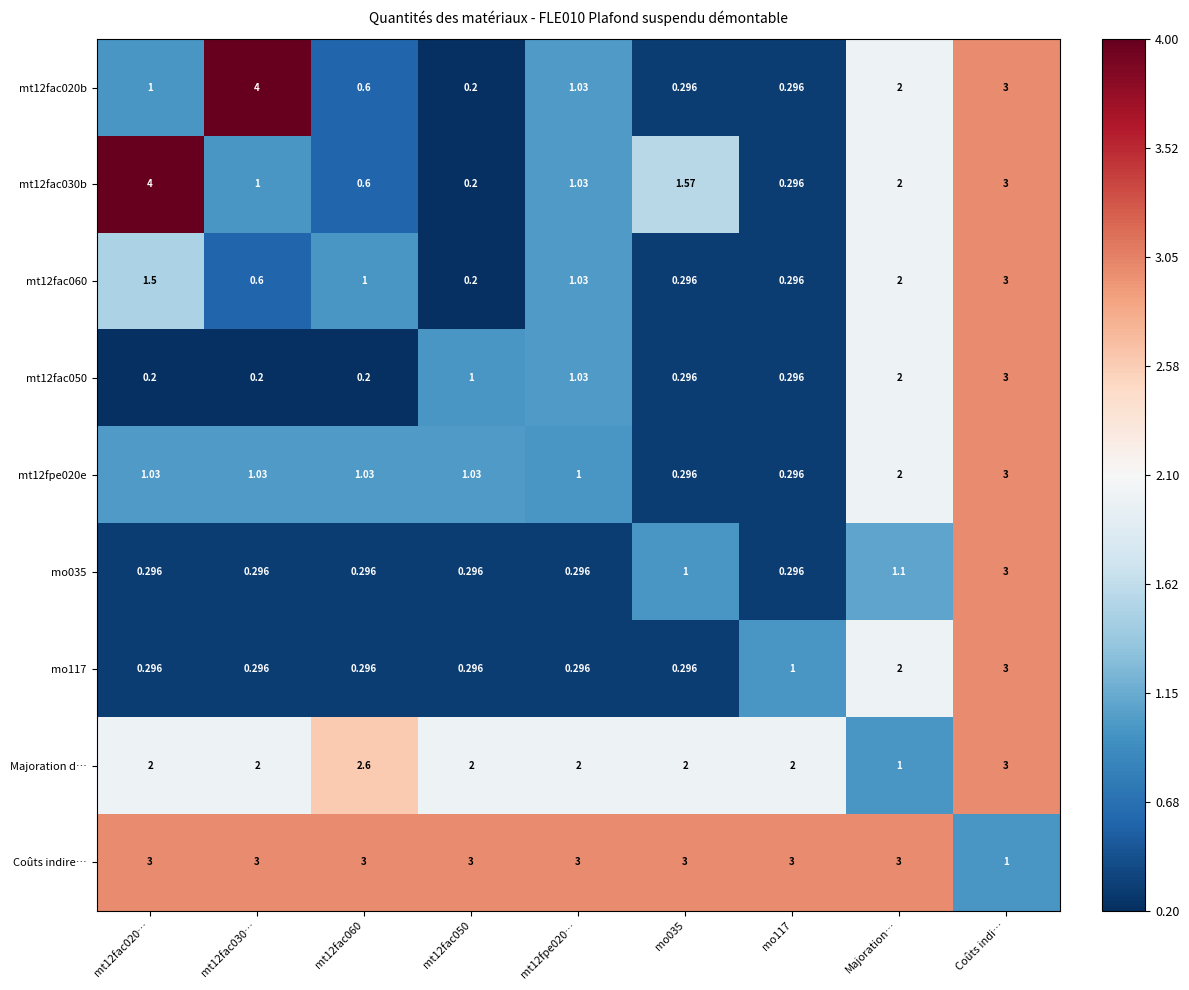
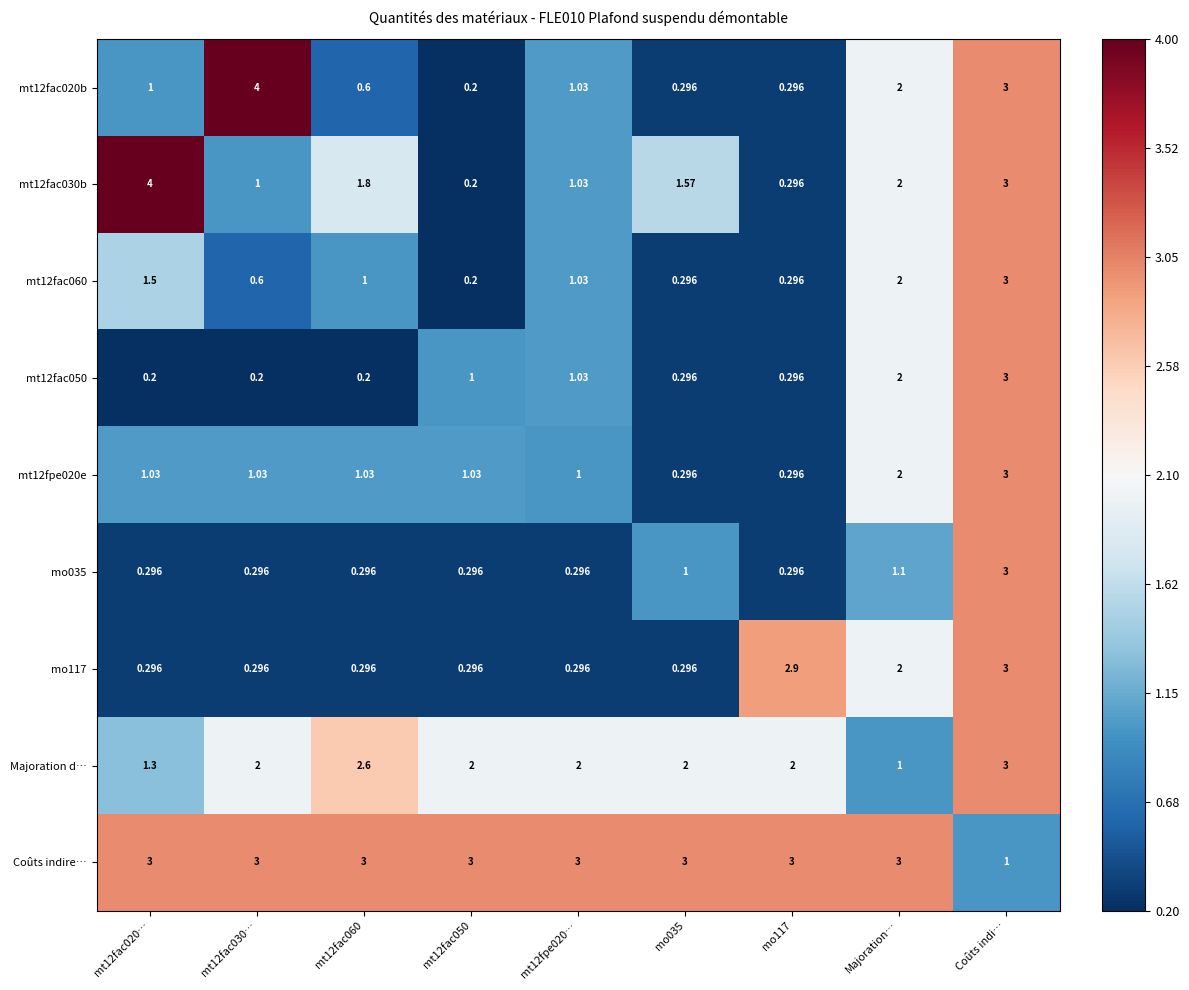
  {
    "mt12fac020b": {
      "mt12fac020…": 1,
      "mt12fac030…": 4,
      "mt12fac060": 0.6,
      "mt12fac050": 0.2,
      "mt12fpe020…": 1.03,
      "mo035": 0.296,
      "mo117": 0.296,
      "Majoration…": 2,
      "Coûts indi…": 3
    },
    "mt12fac030b": {
      "mt12fac020…": 4,
      "mt12fac030…": 1,
-     "mt12fac060": 0.6,
+     "mt12fac060": 1.8,
      "mt12fac050": 0.2,
      "mt12fpe020…": 1.03,
      "mo035": 1.57,
      "mo117": 0.296,
      "Majoration…": 2,
      "Coûts indi…": 3
    },
    "mt12fac060": {
      "mt12fac020…": 1.5,
      "mt12fac030…": 0.6,
      "mt12fac060": 1,
      "mt12fac050": 0.2,
      "mt12fpe020…": 1.03,
      "mo035": 0.296,
      "mo117": 0.296,
      "Majoration…": 2,
      "Coûts indi…": 3
    },
    "mt12fac050": {
      "mt12fac020…": 0.2,
      "mt12fac030…": 0.2,
      "mt12fac060": 0.2,
      "mt12fac050": 1,
      "mt12fpe020…": 1.03,
      "mo035": 0.296,
      "mo117": 0.296,
      "Majoration…": 2,
      "Coûts indi…": 3
    },
    "mt12fpe020e": {
      "mt12fac020…": 1.03,
      "mt12fac030…": 1.03,
      "mt12fac060": 1.03,
      "mt12fac050": 1.03,
      "mt12fpe020…": 1,
      "mo035": 0.296,
      "mo117": 0.296,
      "Majoration…": 2,
      "Coûts indi…": 3
    },
    "mo035": {
      "mt12fac020…": 0.296,
      "mt12fac030…": 0.296,
      "mt12fac060": 0.296,
      "mt12fac050": 0.296,
      "mt12fpe020…": 0.296,
      "mo035": 1,
      "mo117": 0.296,
      "Majoration…": 1.1,
      "Coûts indi…": 3
    },
    "mo117": {
      "mt12fac020…": 0.296,
      "mt12fac030…": 0.296,
      "mt12fac060": 0.296,
      "mt12fac050": 0.296,
      "mt12fpe020…": 0.296,
      "mo035": 0.296,
-     "mo117": 1,
+     "mo117": 2.9,
      "Majoration…": 2,
      "Coûts indi…": 3
    },
    "Majoration d…": {
-     "mt12fac020…": 2,
+     "mt12fac020…": 1.3,
      "mt12fac030…": 2,
      "mt12fac060": 2.6,
      "mt12fac050": 2,
      "mt12fpe020…": 2,
      "mo035": 2,
      "mo117": 2,
      "Majoration…": 1,
      "Coûts indi…": 3
    },
    "Coûts indire…": {
      "mt12fac020…": 3,
      "mt12fac030…": 3,
      "mt12fac060": 3,
      "mt12fac050": 3,
      "mt12fpe020…": 3,
      "mo035": 3,
      "mo117": 3,
      "Majoration…": 3,
      "Coûts indi…": 1
    }
  }
